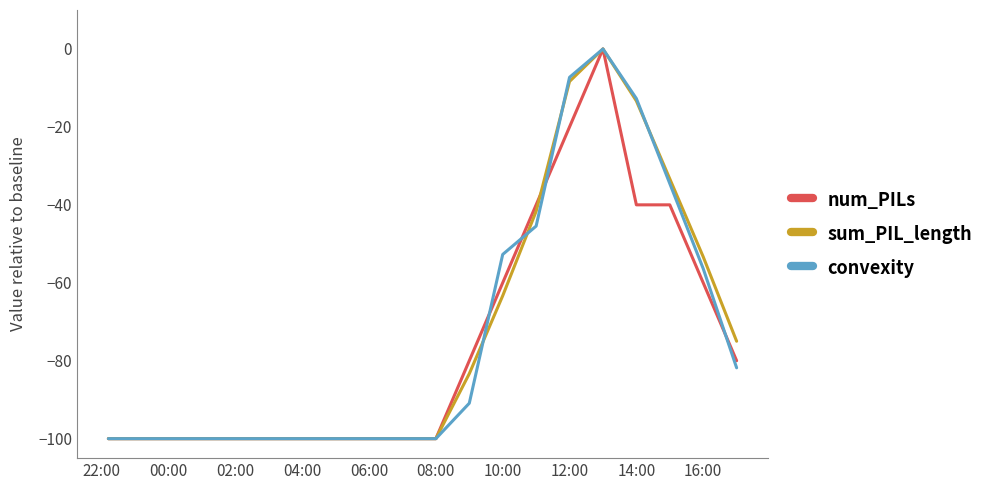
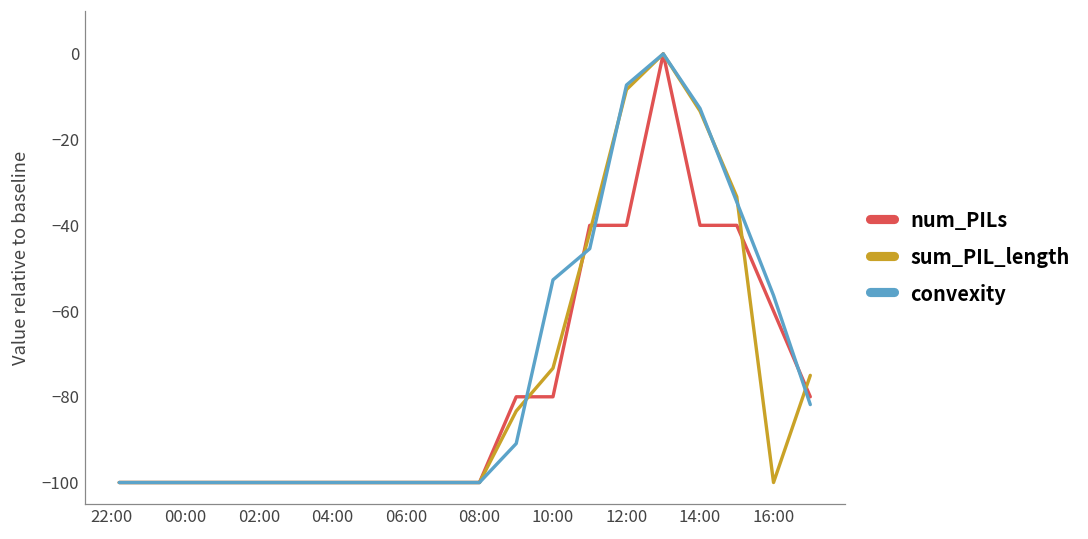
  {
    "num_PILs": {
-     "10:00": -60,
-     "12:00": -20,
+     "10:00": -80,
+     "12:00": -40,
      "14:00": -40,
      "16:00": -60
    },
    "sum_PIL_length": {
-     "10:00": -63,
+     "10:00": -73,
      "12:00": -8,
-     "16:00": -53
+     "16:00": -100
    },
    "convexity": {
      "10:00": -53,
      "12:00": -7,
      "16:00": -56
    }
  }
